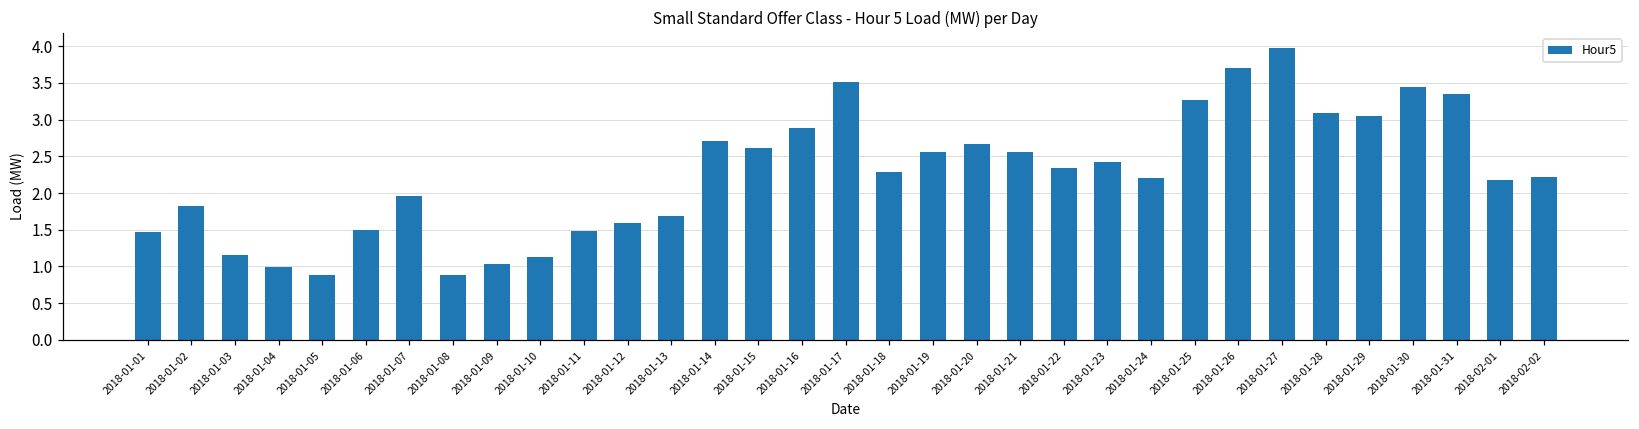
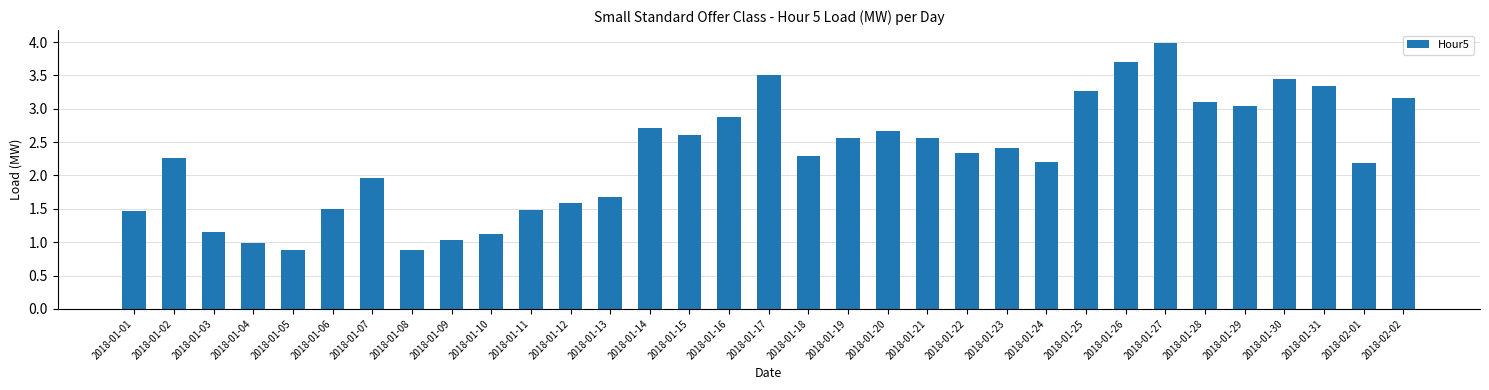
  {
    "2018-01-01": 1.5,
-   "2018-01-02": 1.8,
+   "2018-01-02": 2.3,
    "2018-01-03": 1.2,
    "2018-01-04": 1.0,
    "2018-01-05": 0.9,
    "2018-01-06": 1.5,
    "2018-01-07": 2.0,
    "2018-01-08": 0.9,
    "2018-01-09": 1.0,
    "2018-01-10": 1.1,
    "2018-01-11": 1.5,
    "2018-01-12": 1.6,
    "2018-01-13": 1.7,
    "2018-01-14": 2.7,
    "2018-01-15": 2.6,
    "2018-01-16": 2.9,
    "2018-01-17": 3.5,
    "2018-01-18": 2.3,
    "2018-01-19": 2.6,
    "2018-01-20": 2.7,
    "2018-01-21": 2.6,
    "2018-01-22": 2.3,
    "2018-01-23": 2.4,
    "2018-01-24": 2.2,
    "2018-01-25": 3.3,
    "2018-01-26": 3.7,
    "2018-01-27": 4.0,
    "2018-01-28": 3.1,
    "2018-01-29": 3.0,
    "2018-01-30": 3.4,
    "2018-01-31": 3.3,
    "2018-02-01": 2.2,
-   "2018-02-02": 2.2
+   "2018-02-02": 3.2
  }
